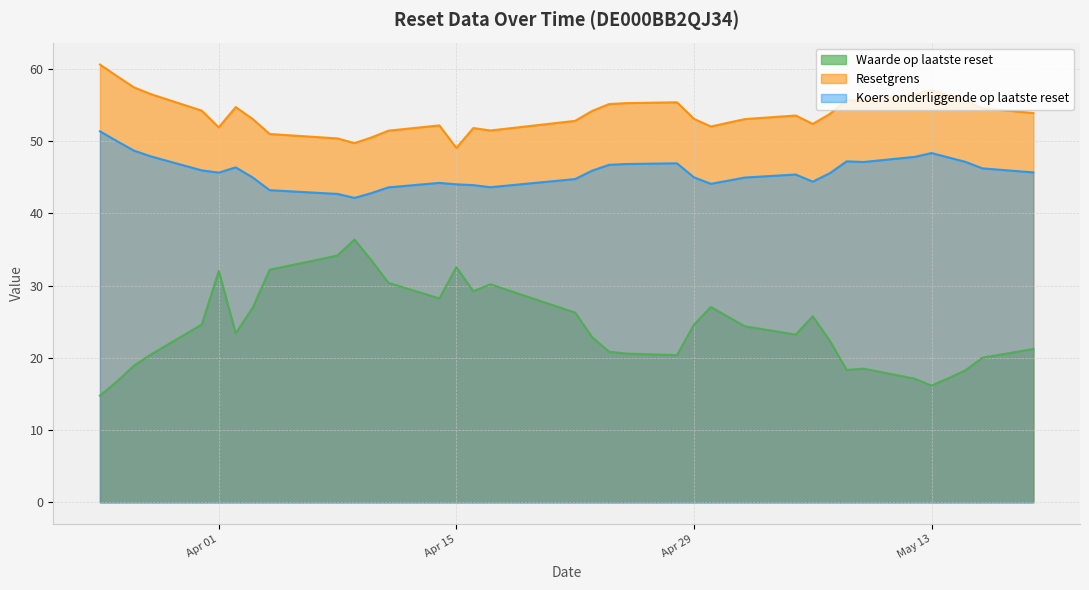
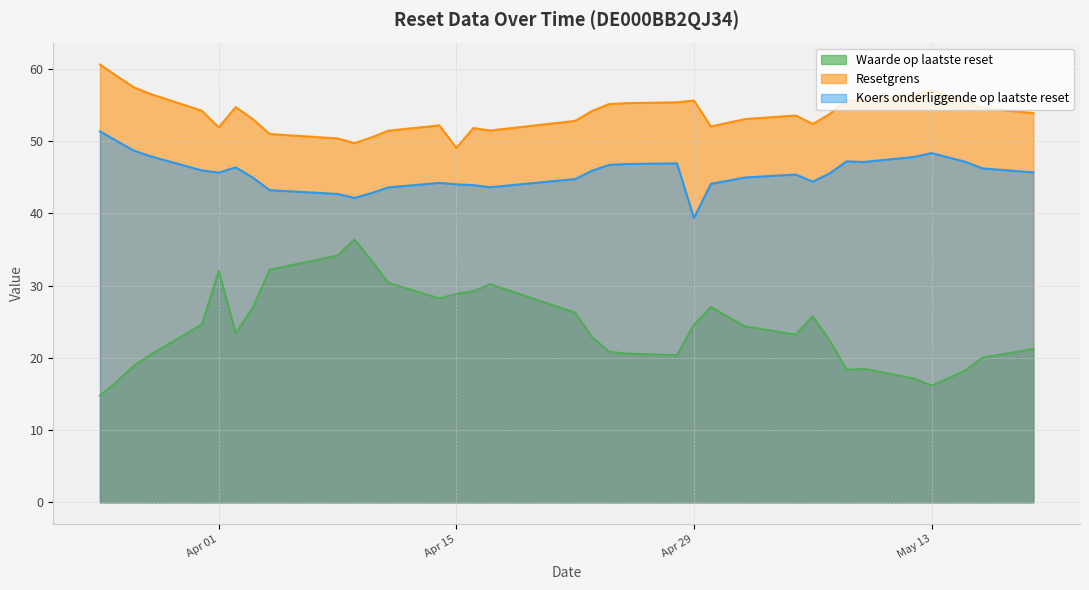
  {
    "Waarde op laatste reset": {
      "Apr 01": 32,
-     "Apr 15": 33,
+     "Apr 15": 29,
      "Apr 29": 25,
      "May 13": 16
    },
    "Resetgrens": {
      "Apr 01": 52,
      "Apr 15": 49,
-     "Apr 29": 53
+     "Apr 29": 56
    },
    "Koers onderliggende op laatste reset": {
      "Apr 01": 46,
      "Apr 15": 44,
-     "Apr 29": 45,
+     "Apr 29": 39,
      "May 13": 48
    }
  }
